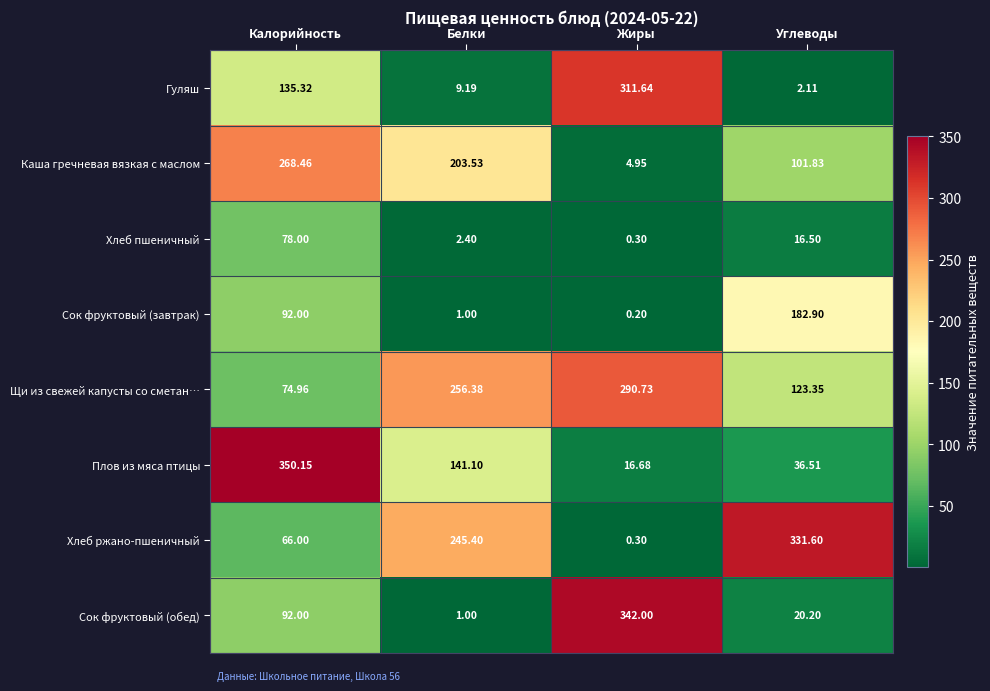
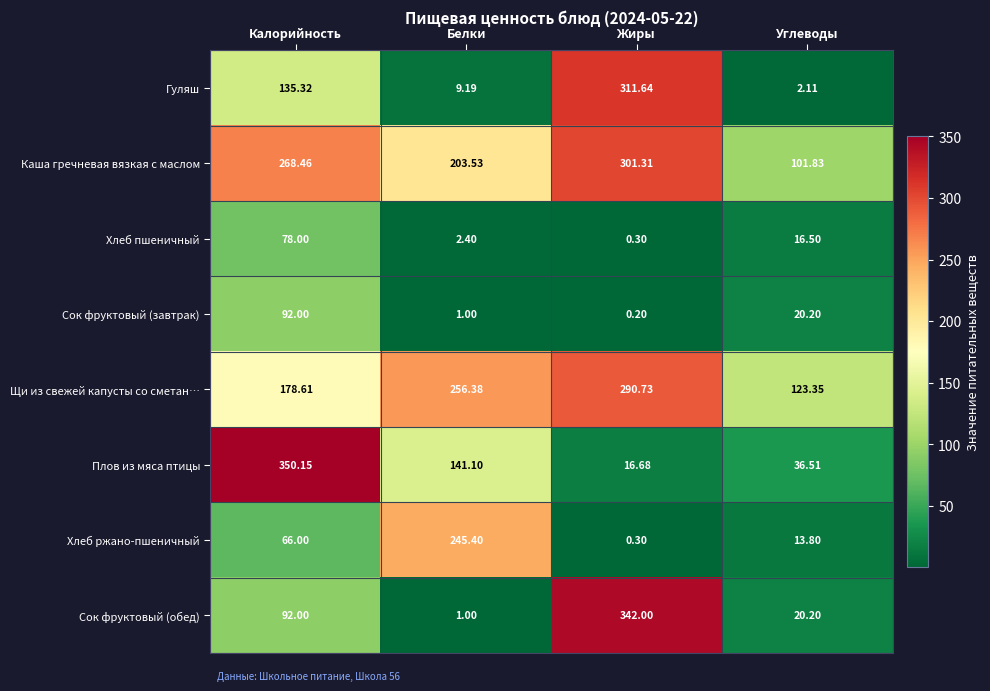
  {
    "Гуляш": {
      "Калорийность": 135.32,
      "Белки": 9.19,
      "Жиры": 311.64,
      "Углеводы": 2.11
    },
    "Каша гречневая вязкая с маслом": {
      "Калорийность": 268.46,
      "Белки": 203.53,
-     "Жиры": 4.95,
+     "Жиры": 301.31,
      "Углеводы": 101.83
    },
    "Хлеб пшеничный": {
      "Калорийность": 78.00,
      "Белки": 2.40,
      "Жиры": 0.30,
      "Углеводы": 16.50
    },
    "Сок фруктовый (завтрак)": {
      "Калорийность": 92.00,
      "Белки": 1.00,
      "Жиры": 0.20,
-     "Углеводы": 182.90
+     "Углеводы": 20.20
    },
    "Щи из свежей капусты со сметан…": {
-     "Калорийность": 74.96,
+     "Калорийность": 178.61,
      "Белки": 256.38,
      "Жиры": 290.73,
      "Углеводы": 123.35
    },
    "Плов из мяса птицы": {
      "Калорийность": 350.15,
      "Белки": 141.10,
      "Жиры": 16.68,
      "Углеводы": 36.51
    },
    "Хлеб ржано-пшеничный": {
      "Калорийность": 66.00,
      "Белки": 245.40,
      "Жиры": 0.30,
-     "Углеводы": 331.60
+     "Углеводы": 13.80
    },
    "Сок фруктовый (обед)": {
      "Калорийность": 92.00,
      "Белки": 1.00,
      "Жиры": 342.00,
      "Углеводы": 20.20
    }
  }
